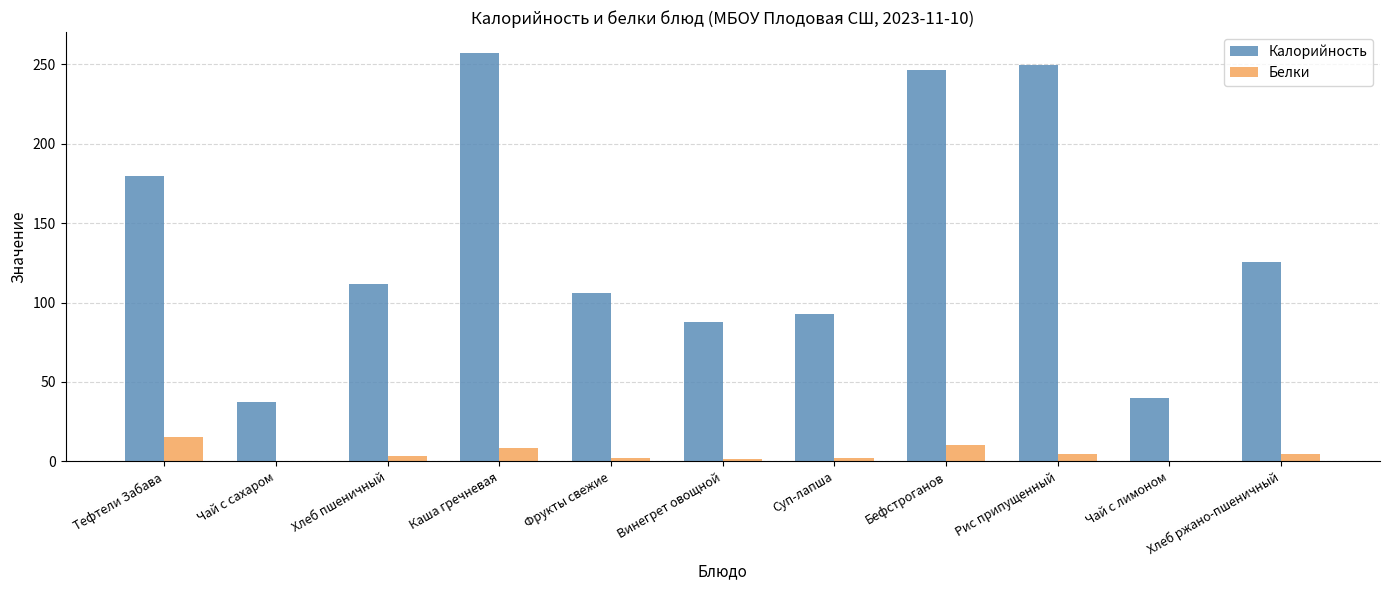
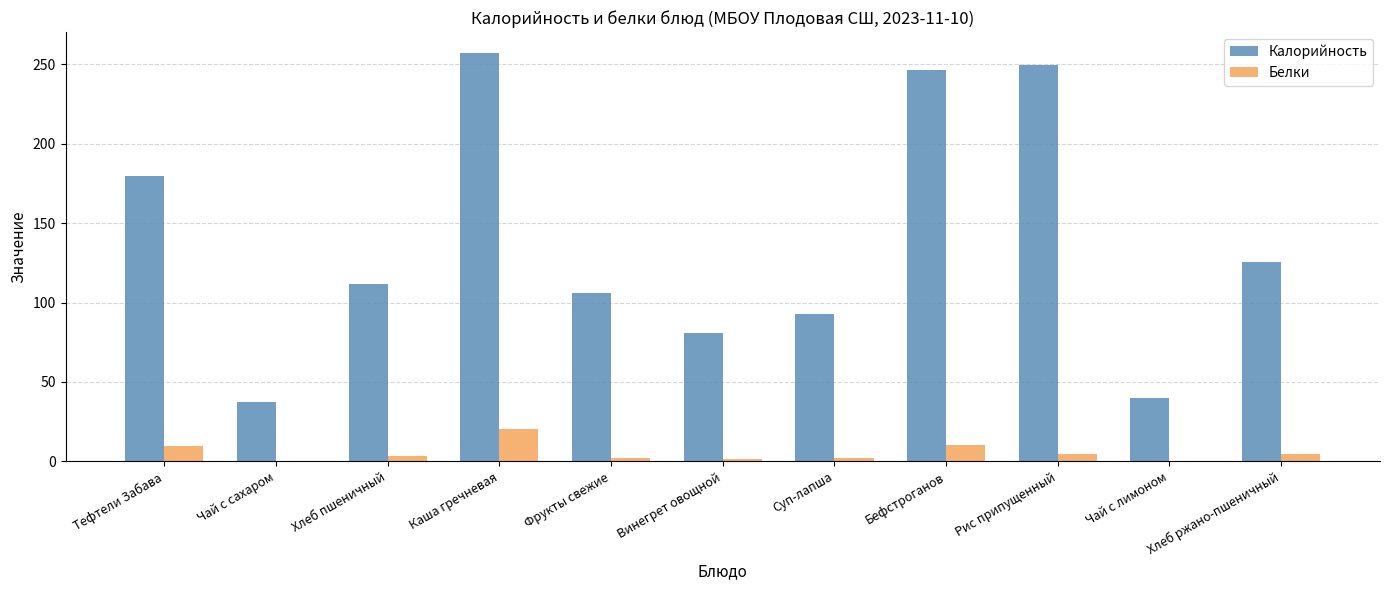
  {
    "Калорийность": {
      "Тефтели Забава": 180,
      "Чай с сахаром": 37,
      "Хлеб пшеничный": 112,
      "Каша гречневая": 258,
      "Фрукты свежие": 106,
-     "Винегрет овощной": 88,
+     "Винегрет овощной": 81,
      "Суп-лапша": 93,
      "Бефстроганов": 246,
      "Рис припущенный": 250,
      "Чай с лимоном": 40,
      "Хлеб ржано-пшеничный": 126
    },
    "Белки": {
-     "Тефтели Забава": 16,
+     "Тефтели Забава": 10,
      "Хлеб пшеничный": 3,
-     "Каша гречневая": 8,
+     "Каша гречневая": 20,
      "Фрукты свежие": 2,
      "Суп-лапша": 2,
      "Бефстроганов": 10,
      "Рис припущенный": 4,
      "Хлеб ржано-пшеничный": 5
    }
  }
